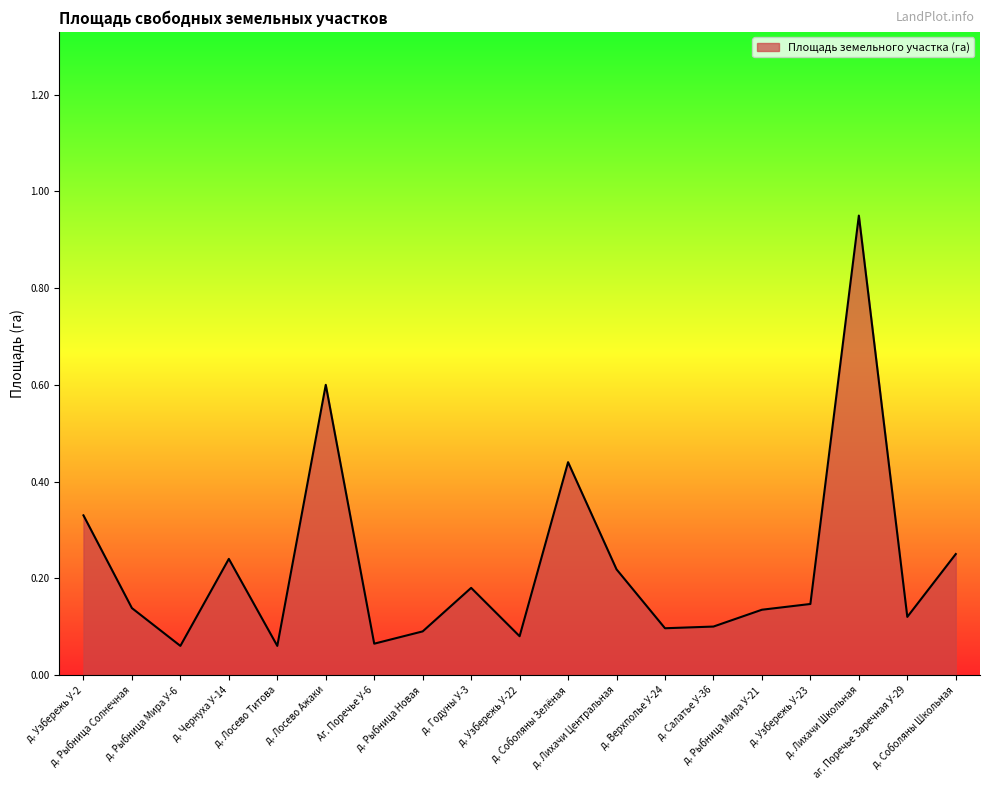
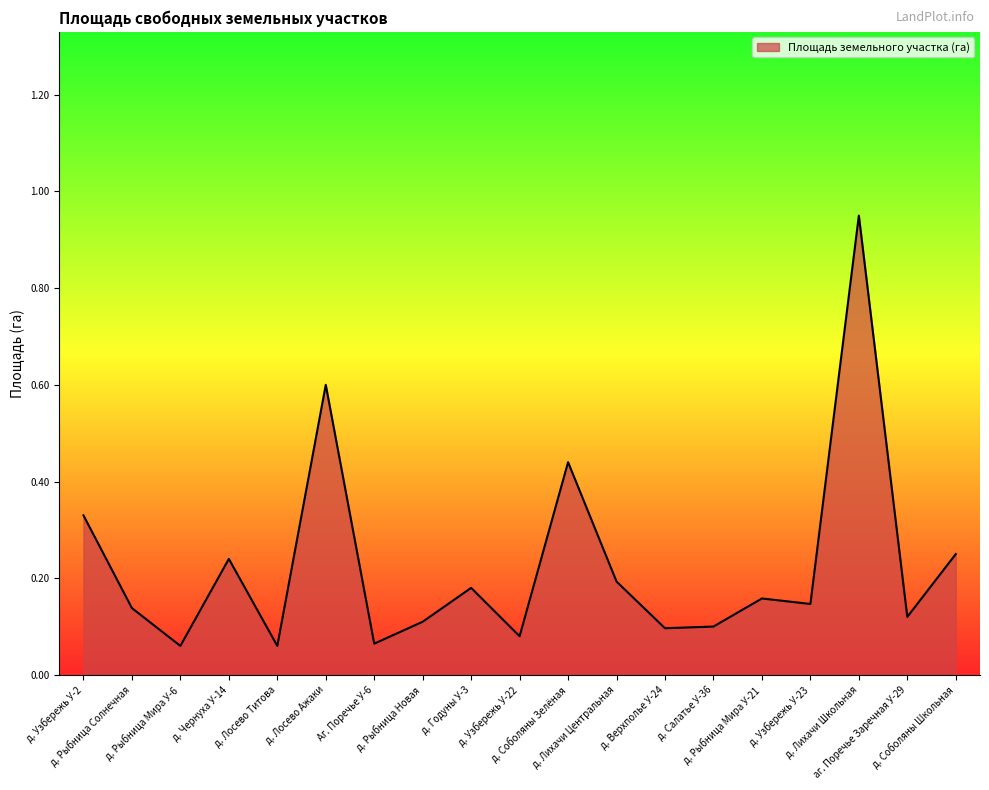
  {
    "д. Узбережь У-2": 0.33,
    "д. Рыбница Солнечная": 0.14,
    "д. Рыбница Мира У-6": 0.06,
    "д. Чернуха У-14": 0.24,
    "д. Лосево Титова": 0.06,
    "д. Лосево Ажаки": 0.60,
    "Аг. Поречье У-6": 0.06,
-   "д. Рыбница Новая": 0.09,
+   "д. Рыбница Новая": 0.11,
    "д. Годуны У-3": 0.18,
    "д. Узбережь У-22": 0.08,
    "д. Соболяны Зелёная": 0.44,
-   "д. Лихачи Центральная": 0.22,
+   "д. Лихачи Центральная": 0.19,
    "д. Верхполье У-24": 0.10,
    "д. Салатье У-36": 0.10,
-   "д. Рыбница Мира У-21": 0.13,
+   "д. Рыбница Мира У-21": 0.16,
    "д. Узбережь У-23": 0.15,
    "д. Лихачи Школьная": 0.95,
    "аг. Поречье Заречная У-29": 0.12,
    "д. Соболяны Школьная": 0.25
  }
